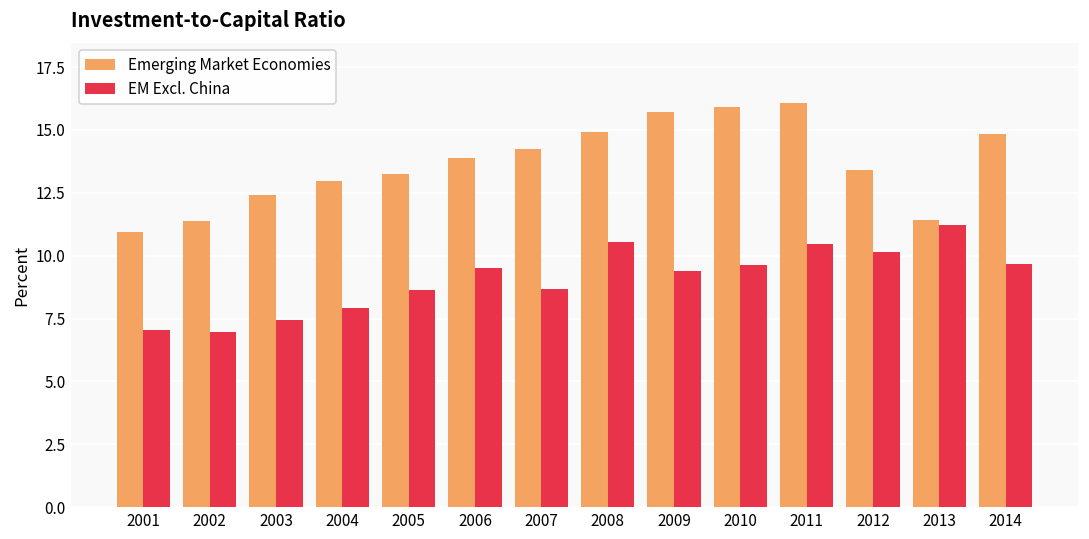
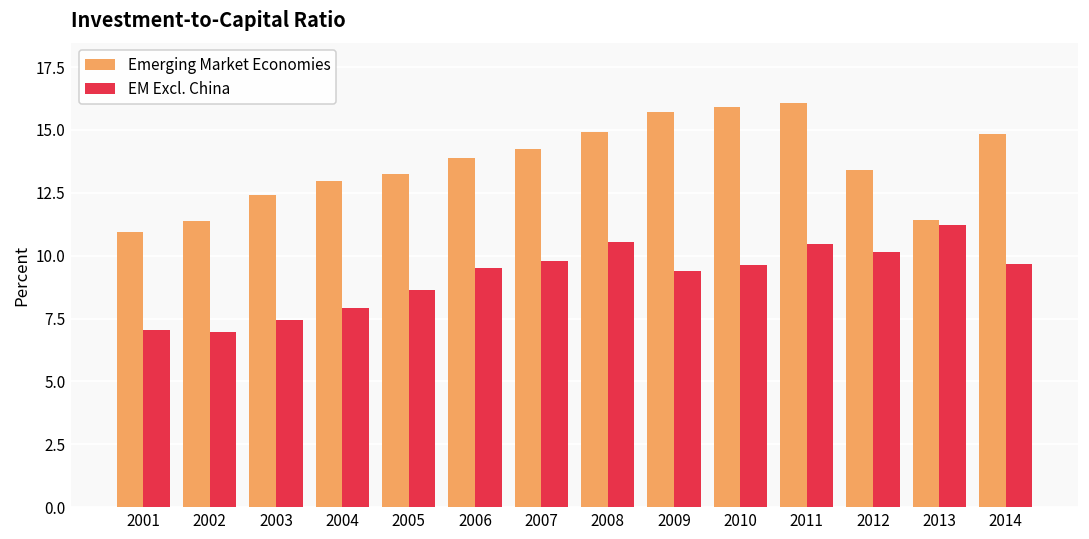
  {
    "Emerging Market Economies": {
      "2001": 10.9,
      "2002": 11.4,
      "2003": 12.4,
      "2004": 13.0,
      "2005": 13.2,
      "2006": 13.9,
      "2007": 14.3,
      "2008": 14.9,
      "2009": 15.7,
      "2010": 15.9,
      "2011": 16.1,
      "2012": 13.4,
      "2013": 11.4,
      "2014": 14.8
    },
    "EM Excl. China": {
      "2001": 7.0,
      "2002": 7.0,
      "2003": 7.4,
      "2004": 7.9,
      "2005": 8.6,
      "2006": 9.5,
-     "2007": 8.7,
+     "2007": 9.8,
      "2008": 10.5,
      "2009": 9.4,
      "2010": 9.6,
      "2011": 10.5,
      "2012": 10.1,
      "2013": 11.2,
      "2014": 9.7
    }
  }
